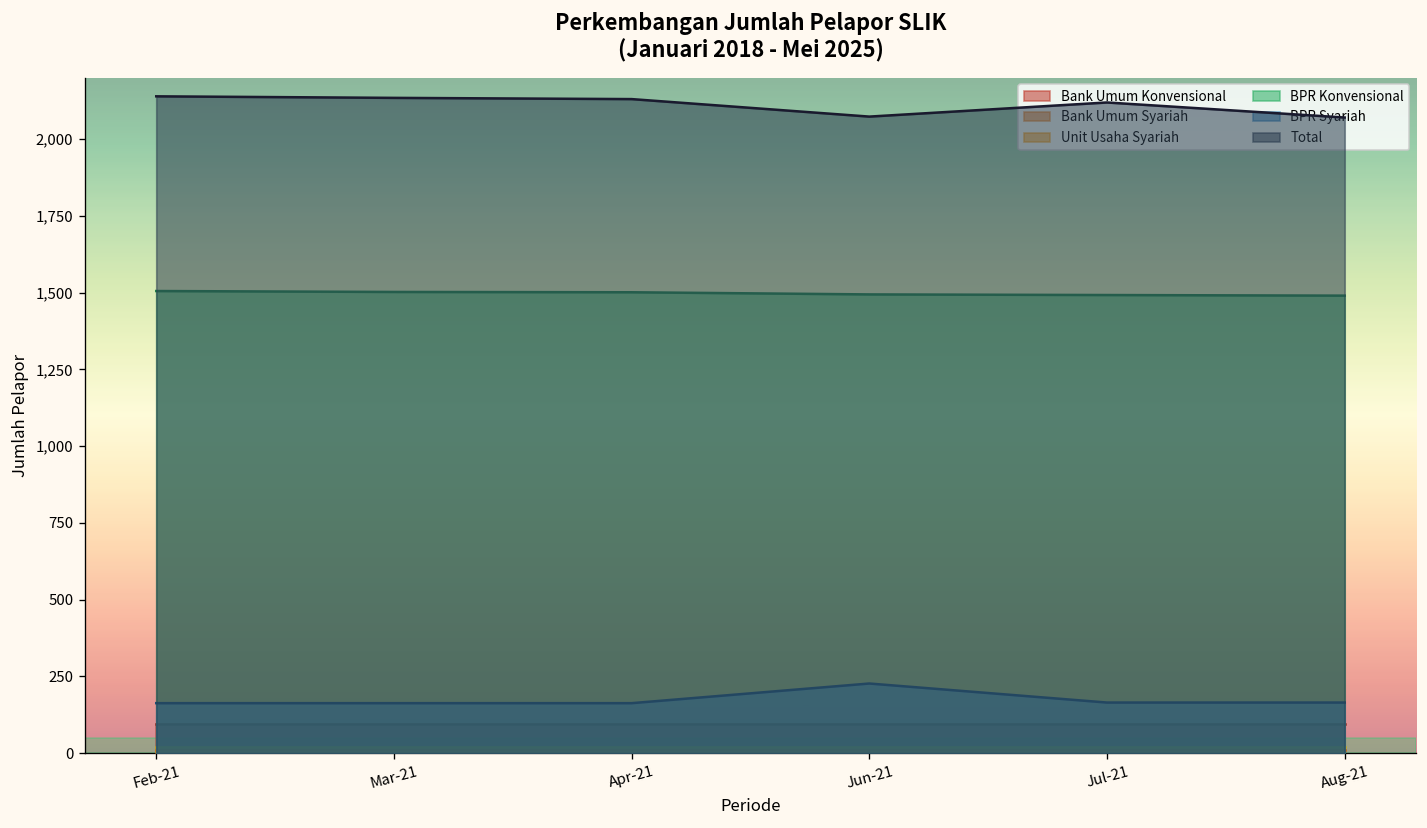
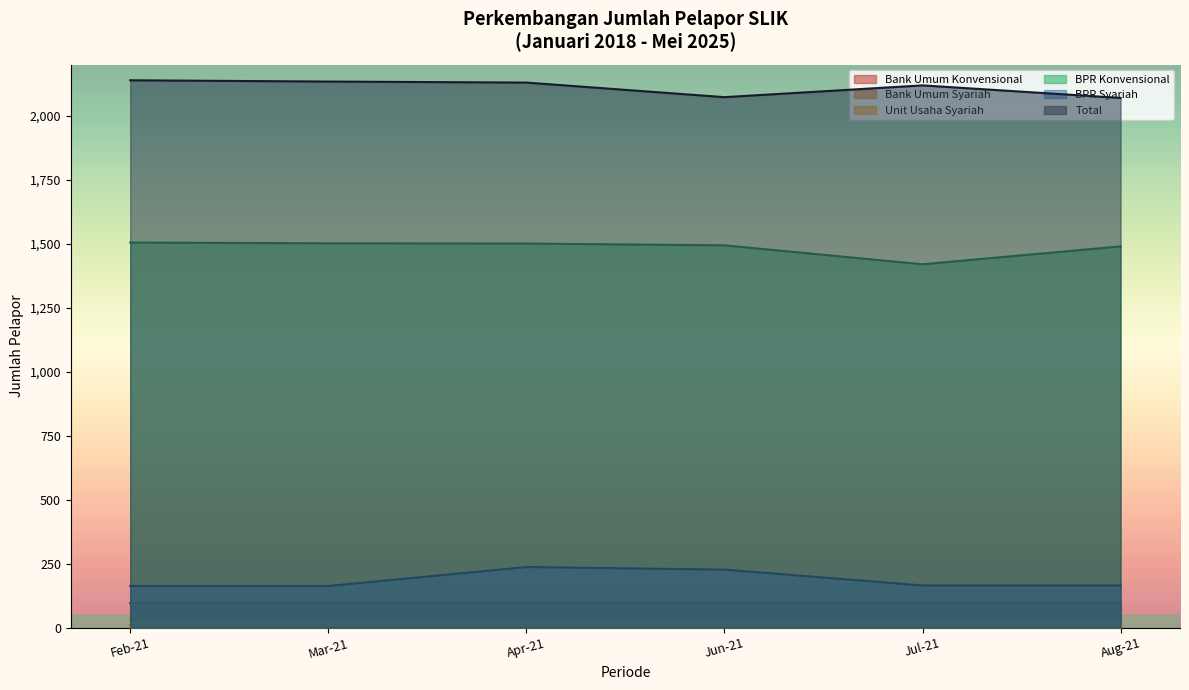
  {
    "Bank Umum Konvensional": {
      "Feb-21": "100",
      "Mar-21": "100",
      "Apr-21": "100",
      "Jun-21": "100",
      "Jul-21": "100",
      "Aug-21": "100"
    },
    "BPR Konvensional": {
      "Feb-21": "1,510",
      "Mar-21": "1,500",
      "Apr-21": "1,500",
      "Jun-21": "1,490",
-     "Jul-21": "1,490",
+     "Jul-21": "1,420",
      "Aug-21": "1,490"
    },
    "BPR Syariah": {
      "Feb-21": "160",
      "Mar-21": "160",
-     "Apr-21": "160",
+     "Apr-21": "240",
      "Jun-21": "230",
      "Jul-21": "170",
      "Aug-21": "170"
    },
    "Total": {
      "Feb-21": "2,140",
      "Mar-21": "2,130",
      "Apr-21": "2,130",
      "Jun-21": "2,070"
    }
  }
